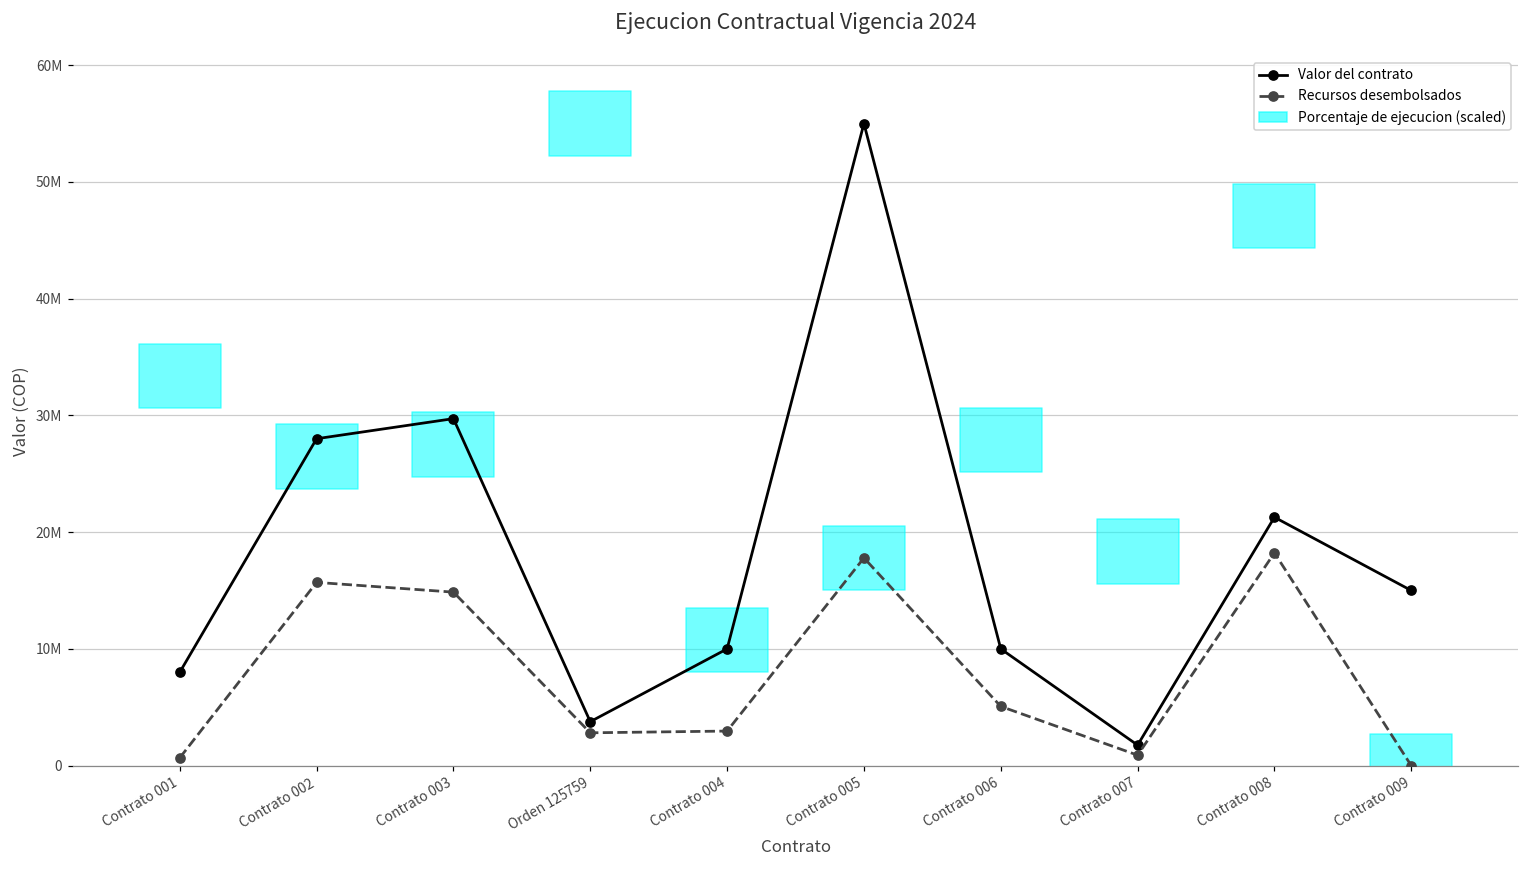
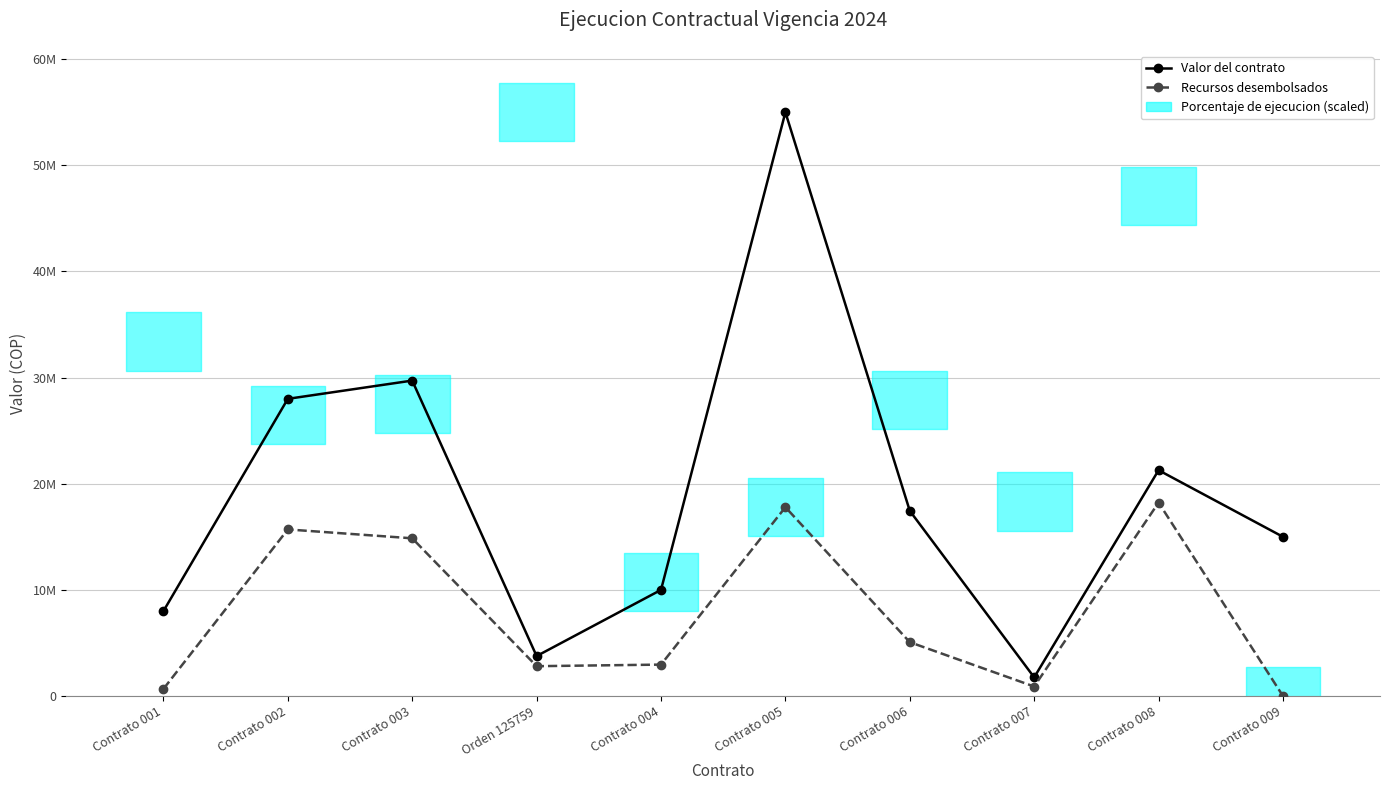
  {
    "Valor del contrato": {
      "Contrato 001": 8000000,
      "Contrato 002": 28000000,
      "Contrato 003": 29700000,
      "Orden 125759": 3800000,
      "Contrato 004": 10000000,
      "Contrato 005": 55000000,
-     "Contrato 006": 10000000,
+     "Contrato 006": 17400000,
      "Contrato 007": 1800000,
      "Contrato 008": 21300000,
      "Contrato 009": 15000000
    },
    "Recursos desembolsados": {
      "Contrato 001": 700000,
      "Contrato 002": 15700000,
      "Contrato 003": 14900000,
      "Orden 125759": 2800000,
      "Contrato 004": 3000000,
      "Contrato 005": 17800000,
      "Contrato 006": 5100000,
      "Contrato 007": 900000,
      "Contrato 008": 18200000,
      "Contrato 009": 0
    }
  }
